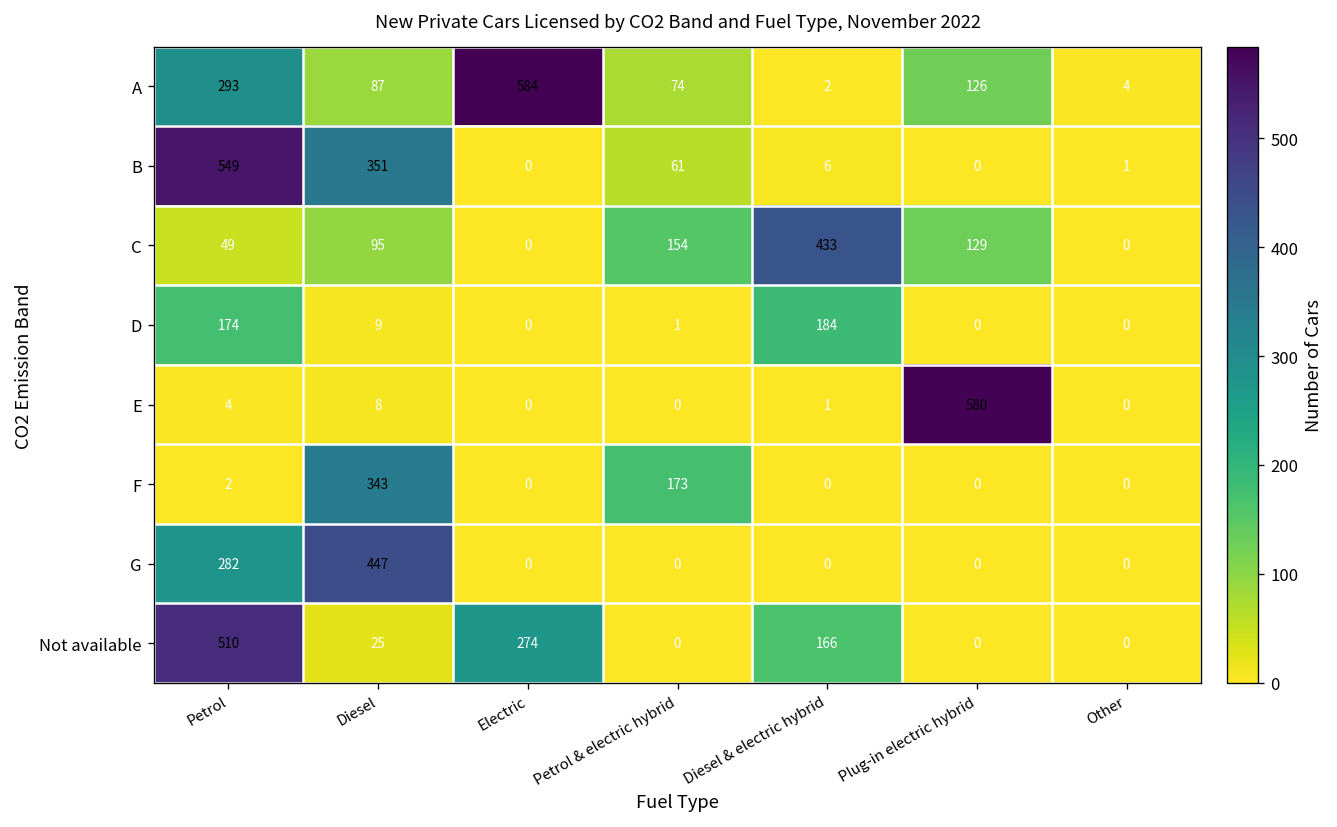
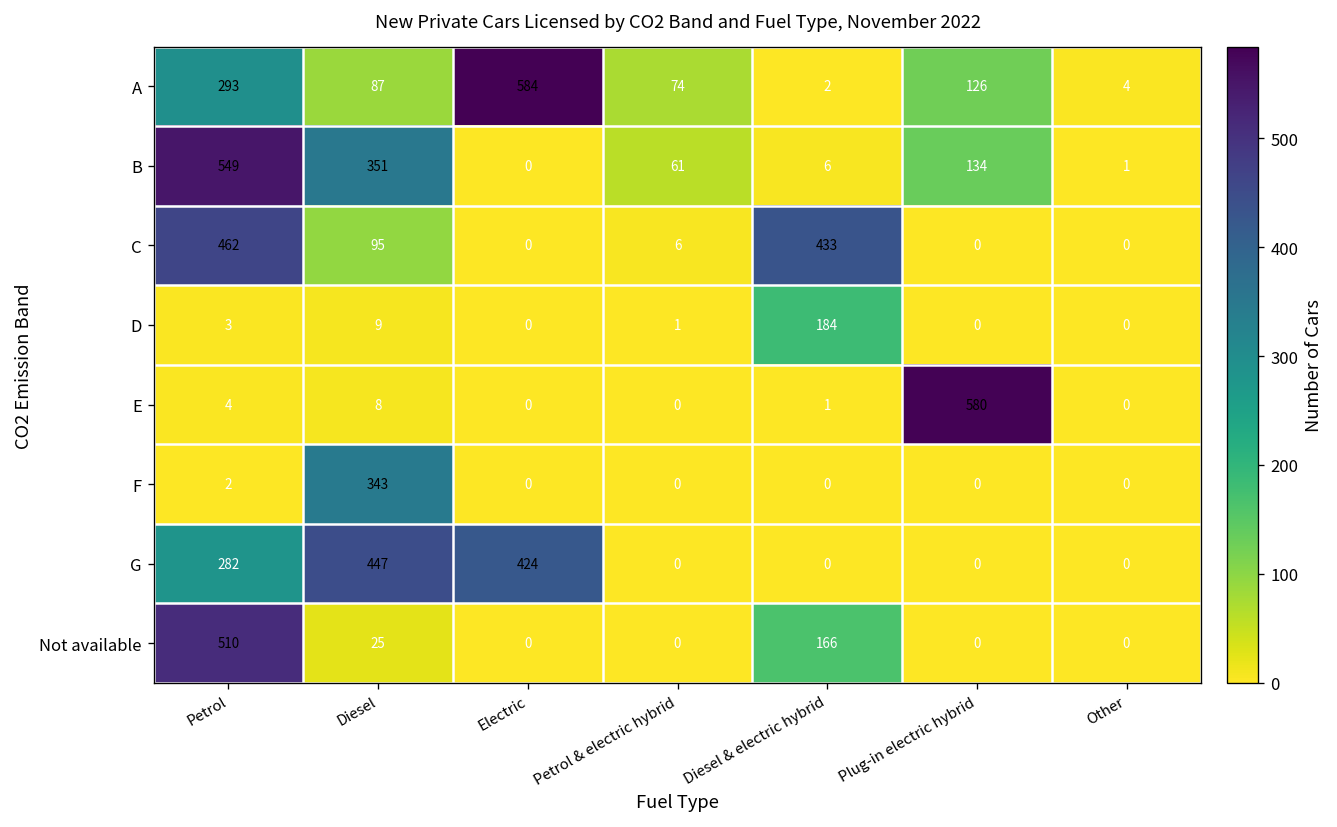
  {
    "A": {
      "Petrol": 293,
      "Diesel": 87,
      "Electric": 584,
      "Petrol & electric hybrid": 74,
      "Diesel & electric hybrid": 2,
      "Plug-in electric hybrid": 126,
      "Other": 4
    },
    "B": {
      "Petrol": 549,
      "Diesel": 351,
      "Electric": 0,
      "Petrol & electric hybrid": 61,
      "Diesel & electric hybrid": 6,
-     "Plug-in electric hybrid": 0,
+     "Plug-in electric hybrid": 134,
      "Other": 1
    },
    "C": {
-     "Petrol": 49,
+     "Petrol": 462,
      "Diesel": 95,
      "Electric": 0,
-     "Petrol & electric hybrid": 154,
+     "Petrol & electric hybrid": 6,
      "Diesel & electric hybrid": 433,
-     "Plug-in electric hybrid": 129,
+     "Plug-in electric hybrid": 0,
      "Other": 0
    },
    "D": {
-     "Petrol": 174,
+     "Petrol": 3,
      "Diesel": 9,
      "Electric": 0,
      "Petrol & electric hybrid": 1,
      "Diesel & electric hybrid": 184,
      "Plug-in electric hybrid": 0,
      "Other": 0
    },
    "E": {
      "Petrol": 4,
      "Diesel": 8,
      "Electric": 0,
      "Petrol & electric hybrid": 0,
      "Diesel & electric hybrid": 1,
      "Plug-in electric hybrid": 580,
      "Other": 0
    },
    "F": {
      "Petrol": 2,
      "Diesel": 343,
      "Electric": 0,
-     "Petrol & electric hybrid": 173,
+     "Petrol & electric hybrid": 0,
      "Diesel & electric hybrid": 0,
      "Plug-in electric hybrid": 0,
      "Other": 0
    },
    "G": {
      "Petrol": 282,
      "Diesel": 447,
-     "Electric": 0,
+     "Electric": 424,
      "Petrol & electric hybrid": 0,
      "Diesel & electric hybrid": 0,
      "Plug-in electric hybrid": 0,
      "Other": 0
    },
    "Not available": {
      "Petrol": 510,
      "Diesel": 25,
-     "Electric": 274,
+     "Electric": 0,
      "Petrol & electric hybrid": 0,
      "Diesel & electric hybrid": 166,
      "Plug-in electric hybrid": 0,
      "Other": 0
    }
  }
